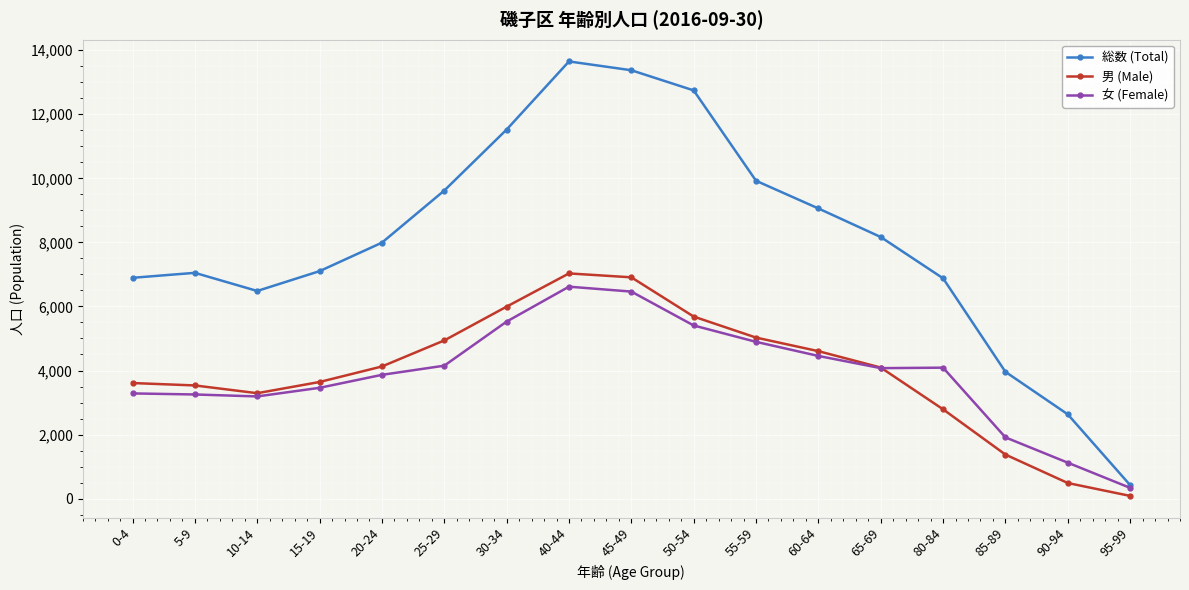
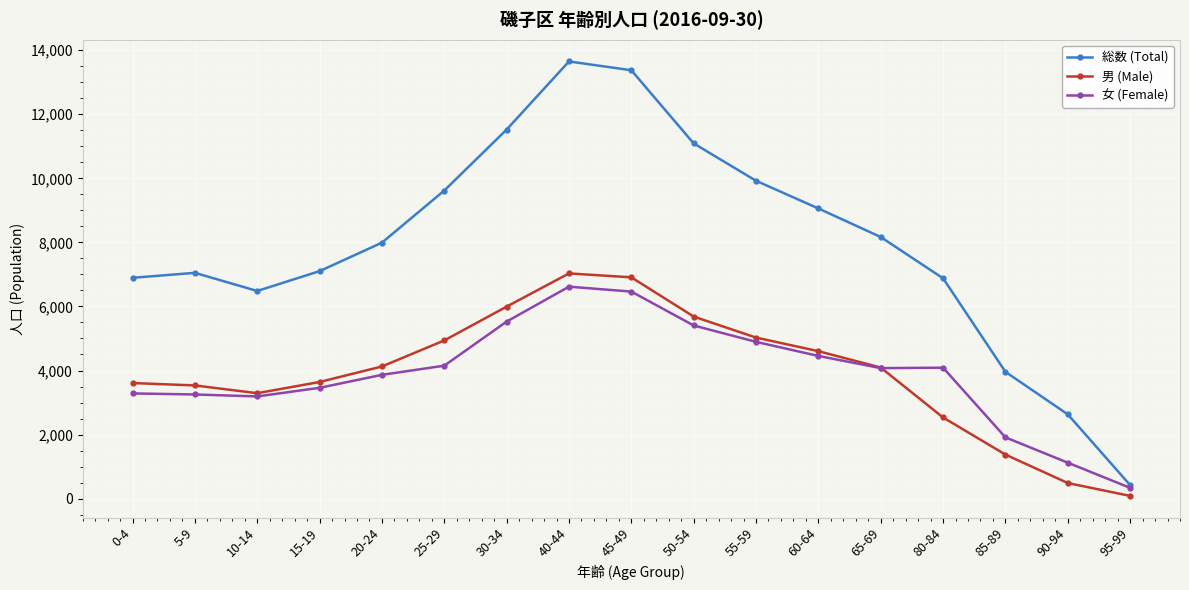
  {
    "総数 (Total)": {
      "0-4": "6,900",
      "5-9": "7,000",
      "10-14": "6,500",
      "15-19": "7,100",
      "20-24": "8,000",
      "25-29": "9,600",
      "30-34": "11,500",
      "40-44": "13,600",
      "45-49": "13,400",
-     "50-54": "12,700",
+     "50-54": "11,100",
      "55-59": "9,900",
      "60-64": "9,100",
      "65-69": "8,200",
      "80-84": "6,900",
      "85-89": "4,000",
      "90-94": "2,600",
      "95-99": "400"
    },
    "男 (Male)": {
      "0-4": "3,600",
      "5-9": "3,500",
      "10-14": "3,300",
      "15-19": "3,600",
      "20-24": "4,100",
      "25-29": "4,900",
      "30-34": "6,000",
      "40-44": "7,000",
      "45-49": "6,900",
      "50-54": "5,700",
      "55-59": "5,000",
      "60-64": "4,600",
-     "80-84": "2,800",
+     "80-84": "2,500",
      "85-89": "1,400",
      "90-94": "500",
      "95-99": "100"
    },
    "女 (Female)": {
      "0-4": "3,300",
      "5-9": "3,300",
      "10-14": "3,200",
      "15-19": "3,500",
      "20-24": "3,900",
      "25-29": "4,200",
      "30-34": "5,500",
      "40-44": "6,600",
      "45-49": "6,500",
      "50-54": "5,400",
      "55-59": "4,900",
      "60-64": "4,500",
      "80-84": "4,100",
      "85-89": "1,900",
      "90-94": "1,100",
      "95-99": "300"
    }
  }
